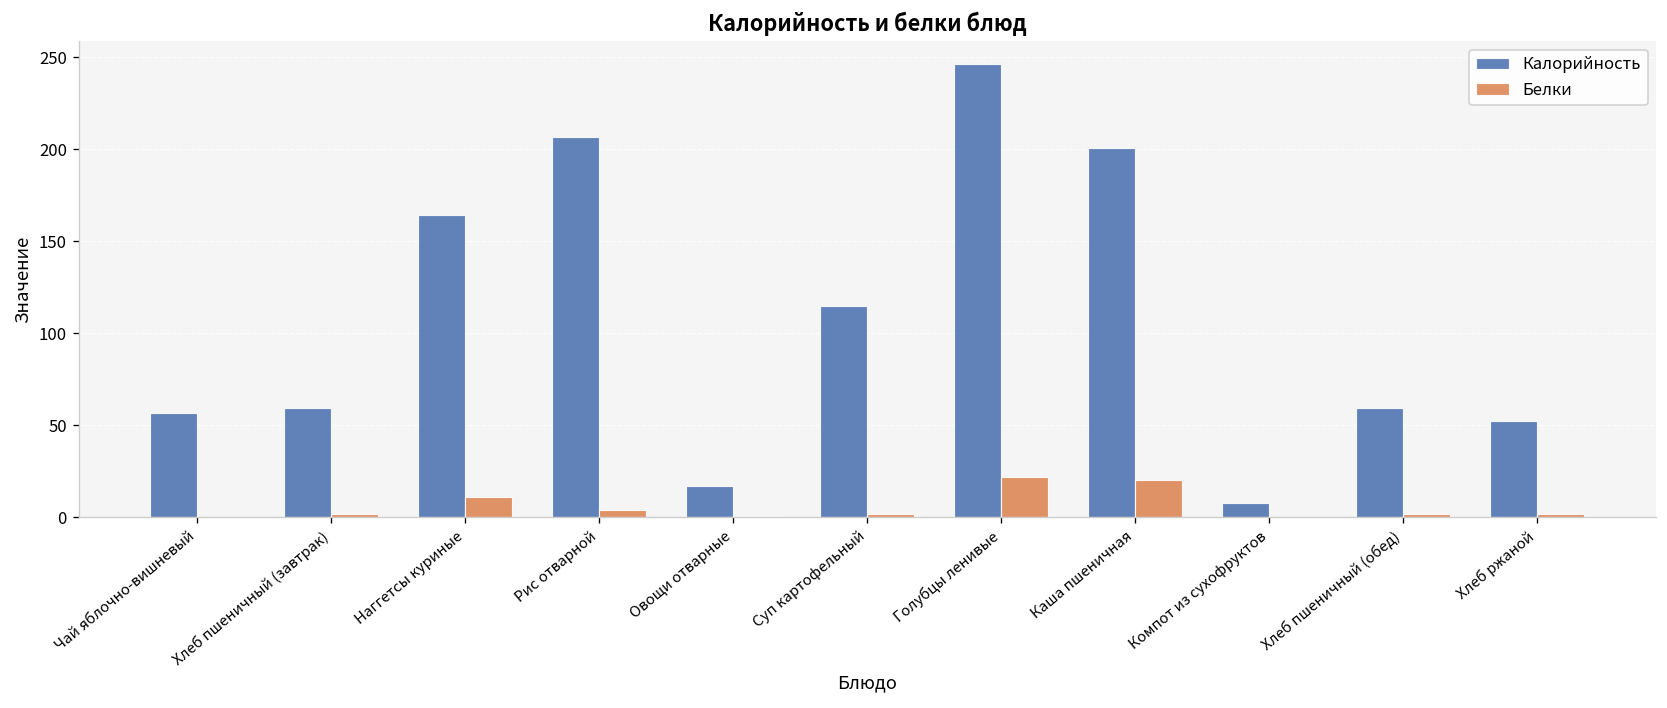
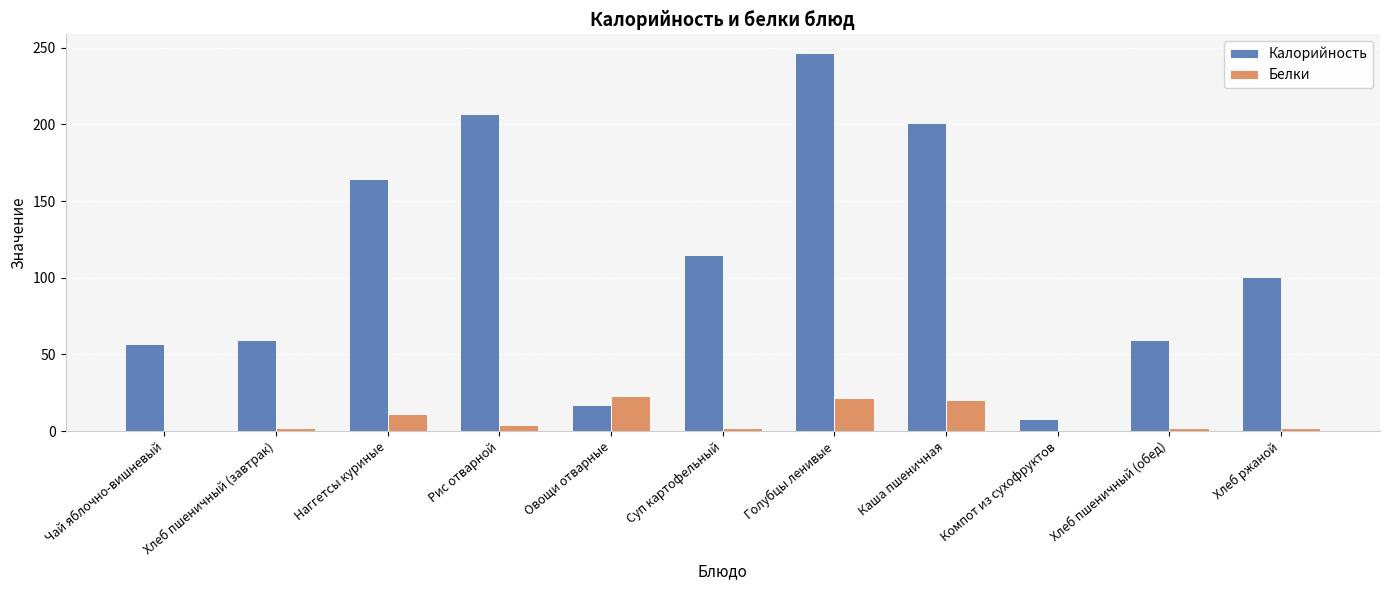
  {
    "Калорийность": {
      "Чай яблочно-вишневый": 57,
      "Хлеб пшеничный (завтрак)": 60,
      "Наггетсы куриные": 164,
      "Рис отварной": 207,
      "Овощи отварные": 17,
      "Суп картофельный": 115,
      "Голубцы ленивые": 246,
      "Каша пшеничная": 201,
      "Компот из сухофруктов": 8,
      "Хлеб пшеничный (обед)": 60,
-     "Хлеб ржаной": 52
+     "Хлеб ржаной": 101
    },
    "Белки": {
      "Хлеб пшеничный (завтрак)": 2,
      "Наггетсы куриные": 11,
      "Рис отварной": 4,
-     "Овощи отварные": 1,
+     "Овощи отварные": 23,
      "Суп картофельный": 2,
      "Голубцы ленивые": 22,
      "Каша пшеничная": 20,
      "Хлеб пшеничный (обед)": 2,
      "Хлеб ржаной": 2
    }
  }
